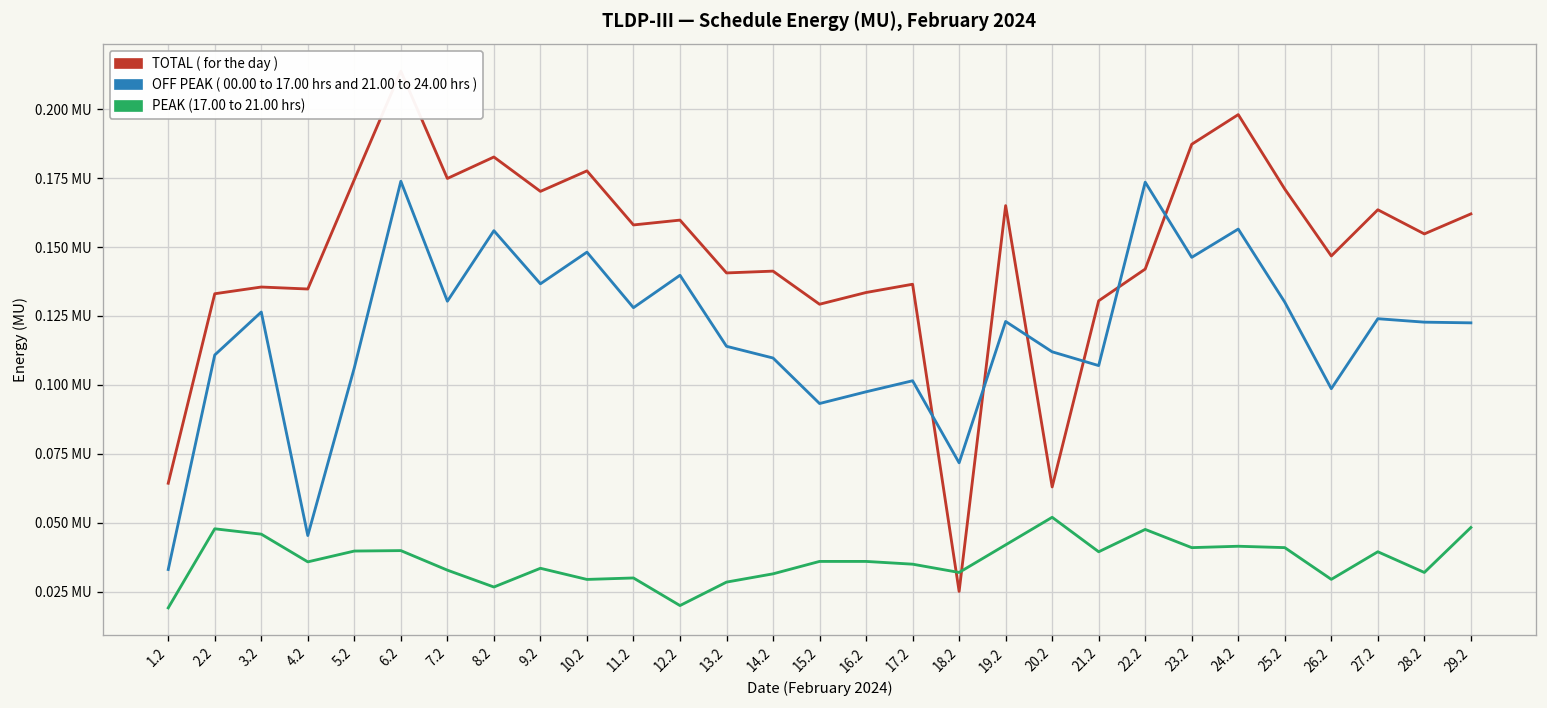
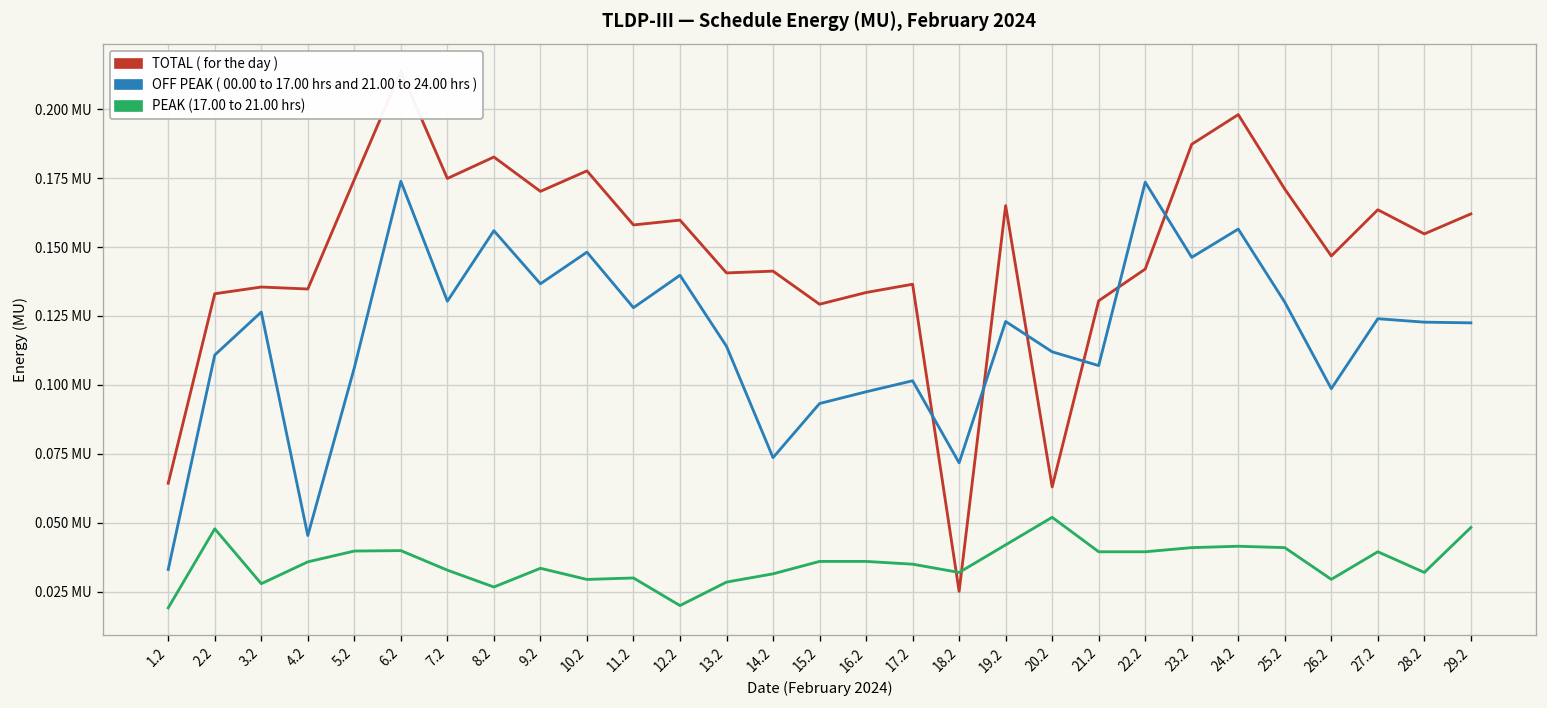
  {
    "TOTAL ( for the day )": {
      "1.2": "0.064 MU",
      "2.2": "0.133 MU",
      "3.2": "0.135 MU",
      "4.2": "0.135 MU",
      "5.2": "0.174 MU",
      "7.2": "0.175 MU",
      "8.2": "0.183 MU",
      "9.2": "0.170 MU",
      "10.2": "0.178 MU",
      "11.2": "0.158 MU",
      "12.2": "0.160 MU",
      "13.2": "0.141 MU",
      "14.2": "0.141 MU",
      "15.2": "0.129 MU",
      "16.2": "0.134 MU",
      "17.2": "0.137 MU",
      "18.2": "0.025 MU",
      "19.2": "0.165 MU",
      "20.2": "0.063 MU",
      "21.2": "0.131 MU",
      "22.2": "0.142 MU",
      "23.2": "0.187 MU",
      "24.2": "0.198 MU",
      "25.2": "0.171 MU",
      "26.2": "0.147 MU",
      "27.2": "0.164 MU",
      "28.2": "0.155 MU",
      "29.2": "0.162 MU"
    },
    "OFF PEAK ( 00.00 to 17.00 hrs and 21.00 to 24.00 hrs )": {
      "1.2": "0.033 MU",
      "2.2": "0.111 MU",
      "3.2": "0.126 MU",
      "4.2": "0.045 MU",
      "5.2": "0.106 MU",
      "6.2": "0.174 MU",
      "7.2": "0.130 MU",
      "8.2": "0.156 MU",
      "9.2": "0.137 MU",
      "10.2": "0.148 MU",
      "11.2": "0.128 MU",
      "12.2": "0.140 MU",
      "13.2": "0.114 MU",
-     "14.2": "0.110 MU",
+     "14.2": "0.074 MU",
      "15.2": "0.093 MU",
      "16.2": "0.098 MU",
      "17.2": "0.102 MU",
      "18.2": "0.072 MU",
      "19.2": "0.123 MU",
      "20.2": "0.112 MU",
      "21.2": "0.107 MU",
      "22.2": "0.174 MU",
      "23.2": "0.146 MU",
      "24.2": "0.157 MU",
      "25.2": "0.130 MU",
      "26.2": "0.099 MU",
      "27.2": "0.124 MU",
      "28.2": "0.123 MU",
      "29.2": "0.123 MU"
    },
    "PEAK (17.00 to 21.00 hrs)": {
      "1.2": "0.019 MU",
      "2.2": "0.048 MU",
-     "3.2": "0.046 MU",
+     "3.2": "0.028 MU",
      "4.2": "0.036 MU",
      "5.2": "0.040 MU",
      "6.2": "0.040 MU",
      "7.2": "0.033 MU",
      "8.2": "0.027 MU",
      "9.2": "0.034 MU",
      "10.2": "0.029 MU",
      "11.2": "0.030 MU",
      "12.2": "0.020 MU",
      "13.2": "0.029 MU",
      "14.2": "0.032 MU",
      "15.2": "0.036 MU",
      "16.2": "0.036 MU",
      "17.2": "0.035 MU",
      "18.2": "0.032 MU",
      "19.2": "0.042 MU",
      "20.2": "0.052 MU",
      "21.2": "0.040 MU",
-     "22.2": "0.048 MU",
+     "22.2": "0.040 MU",
      "23.2": "0.041 MU",
      "24.2": "0.042 MU",
      "25.2": "0.041 MU",
      "26.2": "0.030 MU",
      "27.2": "0.040 MU",
      "28.2": "0.032 MU",
      "29.2": "0.048 MU"
    }
  }
